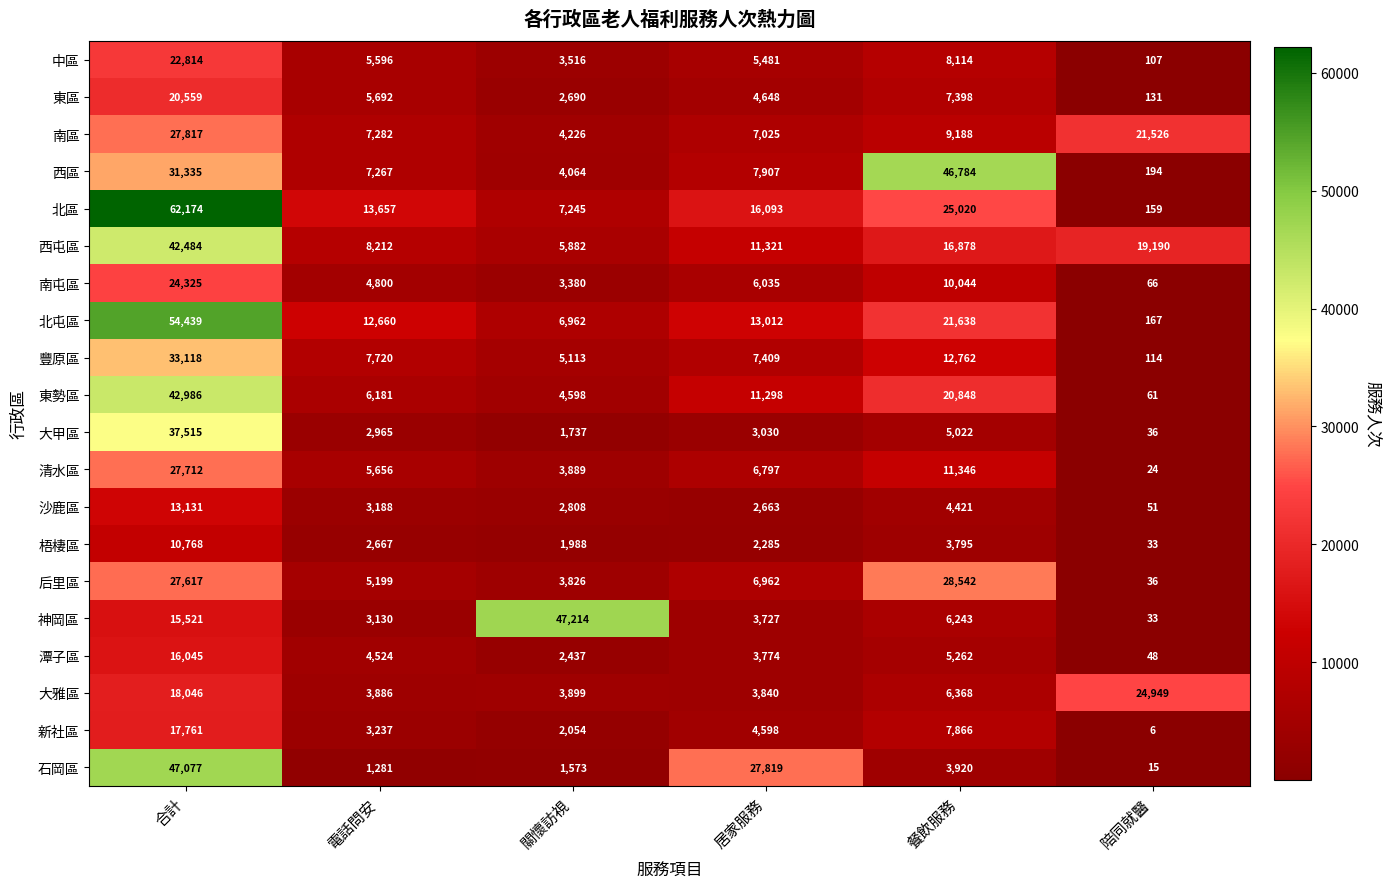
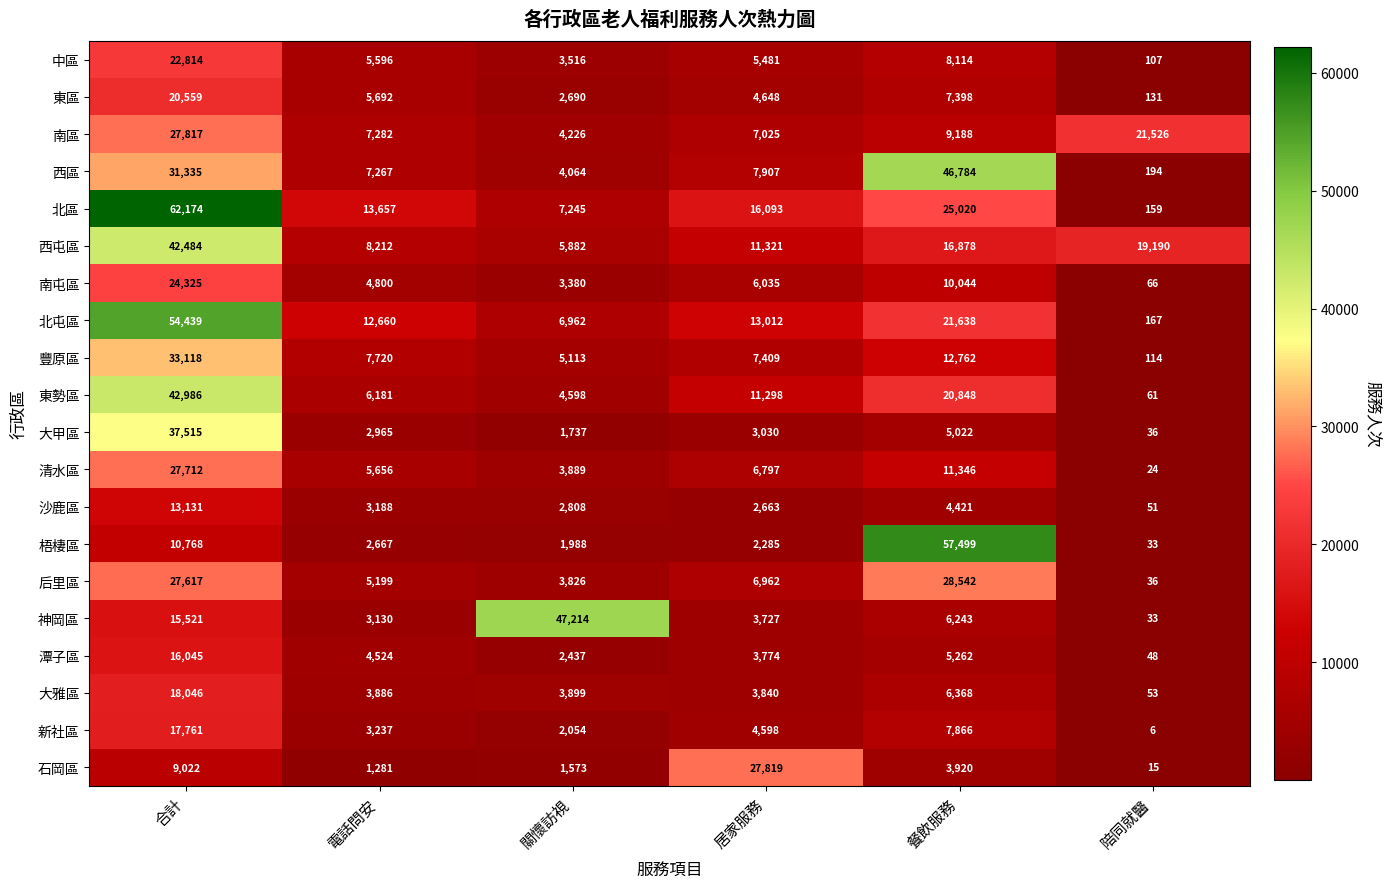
  {
    "中區": {
      "合計": "22,814",
      "電話問安": "5,596",
      "關懷訪視": "3,516",
      "居家服務": "5,481",
      "餐飲服務": "8,114",
      "陪同就醫": "107"
    },
    "東區": {
      "合計": "20,559",
      "電話問安": "5,692",
      "關懷訪視": "2,690",
      "居家服務": "4,648",
      "餐飲服務": "7,398",
      "陪同就醫": "131"
    },
    "南區": {
      "合計": "27,817",
      "電話問安": "7,282",
      "關懷訪視": "4,226",
      "居家服務": "7,025",
      "餐飲服務": "9,188",
      "陪同就醫": "21,526"
    },
    "西區": {
      "合計": "31,335",
      "電話問安": "7,267",
      "關懷訪視": "4,064",
      "居家服務": "7,907",
      "餐飲服務": "46,784",
      "陪同就醫": "194"
    },
    "北區": {
      "合計": "62,174",
      "電話問安": "13,657",
      "關懷訪視": "7,245",
      "居家服務": "16,093",
      "餐飲服務": "25,020",
      "陪同就醫": "159"
    },
    "西屯區": {
      "合計": "42,484",
      "電話問安": "8,212",
      "關懷訪視": "5,882",
      "居家服務": "11,321",
      "餐飲服務": "16,878",
      "陪同就醫": "19,190"
    },
    "南屯區": {
      "合計": "24,325",
      "電話問安": "4,800",
      "關懷訪視": "3,380",
      "居家服務": "6,035",
      "餐飲服務": "10,044",
      "陪同就醫": "66"
    },
    "北屯區": {
      "合計": "54,439",
      "電話問安": "12,660",
      "關懷訪視": "6,962",
      "居家服務": "13,012",
      "餐飲服務": "21,638",
      "陪同就醫": "167"
    },
    "豐原區": {
      "合計": "33,118",
      "電話問安": "7,720",
      "關懷訪視": "5,113",
      "居家服務": "7,409",
      "餐飲服務": "12,762",
      "陪同就醫": "114"
    },
    "東勢區": {
      "合計": "42,986",
      "電話問安": "6,181",
      "關懷訪視": "4,598",
      "居家服務": "11,298",
      "餐飲服務": "20,848",
      "陪同就醫": "61"
    },
    "大甲區": {
      "合計": "37,515",
      "電話問安": "2,965",
      "關懷訪視": "1,737",
      "居家服務": "3,030",
      "餐飲服務": "5,022",
      "陪同就醫": "36"
    },
    "清水區": {
      "合計": "27,712",
      "電話問安": "5,656",
      "關懷訪視": "3,889",
      "居家服務": "6,797",
      "餐飲服務": "11,346",
      "陪同就醫": "24"
    },
    "沙鹿區": {
      "合計": "13,131",
      "電話問安": "3,188",
      "關懷訪視": "2,808",
      "居家服務": "2,663",
      "餐飲服務": "4,421",
      "陪同就醫": "51"
    },
    "梧棲區": {
      "合計": "10,768",
      "電話問安": "2,667",
      "關懷訪視": "1,988",
      "居家服務": "2,285",
-     "餐飲服務": "3,795",
+     "餐飲服務": "57,499",
      "陪同就醫": "33"
    },
    "后里區": {
      "合計": "27,617",
      "電話問安": "5,199",
      "關懷訪視": "3,826",
      "居家服務": "6,962",
      "餐飲服務": "28,542",
      "陪同就醫": "36"
    },
    "神岡區": {
      "合計": "15,521",
      "電話問安": "3,130",
      "關懷訪視": "47,214",
      "居家服務": "3,727",
      "餐飲服務": "6,243",
      "陪同就醫": "33"
    },
    "潭子區": {
      "合計": "16,045",
      "電話問安": "4,524",
      "關懷訪視": "2,437",
      "居家服務": "3,774",
      "餐飲服務": "5,262",
      "陪同就醫": "48"
    },
    "大雅區": {
      "合計": "18,046",
      "電話問安": "3,886",
      "關懷訪視": "3,899",
      "居家服務": "3,840",
      "餐飲服務": "6,368",
-     "陪同就醫": "24,949"
+     "陪同就醫": "53"
    },
    "新社區": {
      "合計": "17,761",
      "電話問安": "3,237",
      "關懷訪視": "2,054",
      "居家服務": "4,598",
      "餐飲服務": "7,866",
      "陪同就醫": "6"
    },
    "石岡區": {
-     "合計": "47,077",
+     "合計": "9,022",
      "電話問安": "1,281",
      "關懷訪視": "1,573",
      "居家服務": "27,819",
      "餐飲服務": "3,920",
      "陪同就醫": "15"
    }
  }
